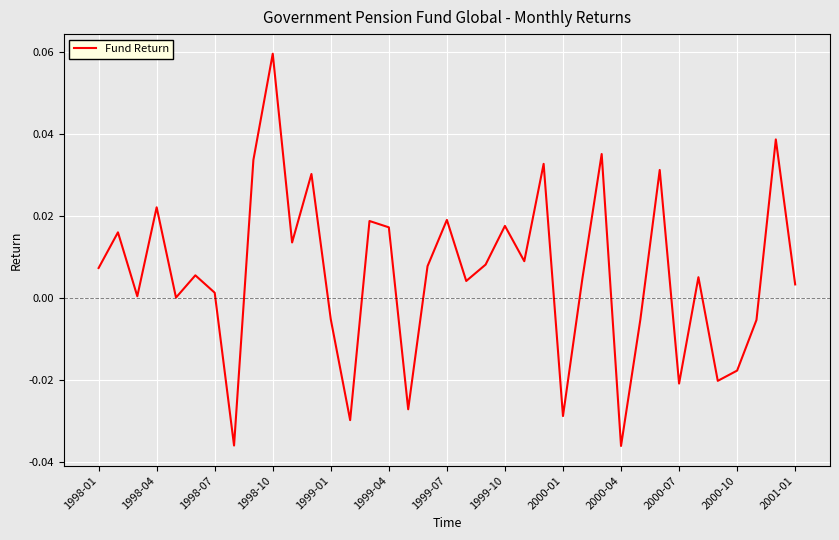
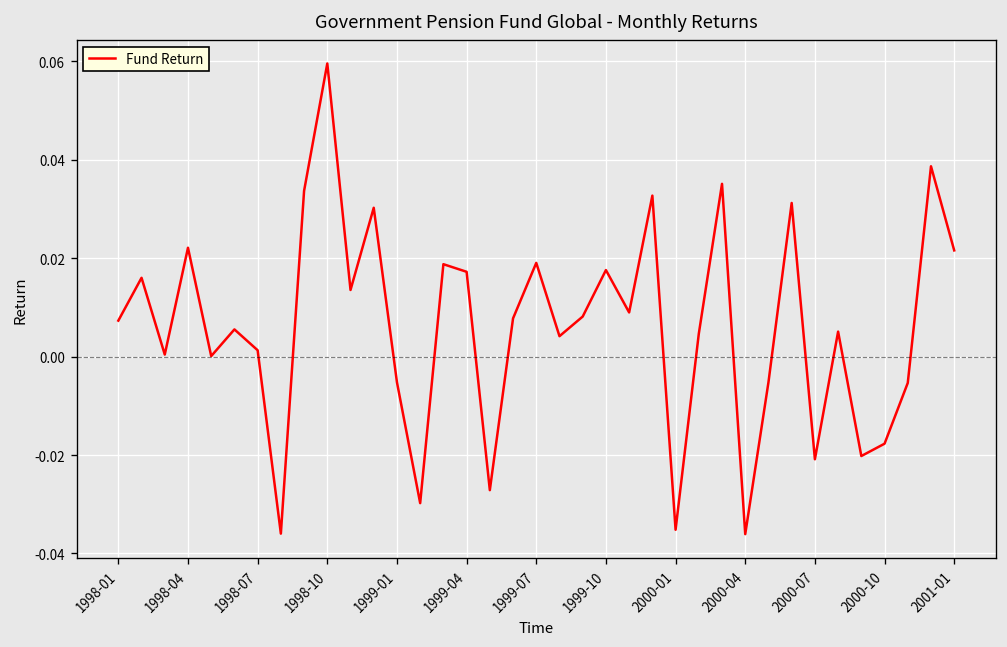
  {
    "1998-01": 0.007,
    "1998-04": 0.022,
    "1998-07": 0.001,
    "1998-10": 0.060,
    "1999-01": -0.005,
    "1999-04": 0.017,
    "1999-07": 0.019,
    "1999-10": 0.018,
-   "2000-01": -0.029,
+   "2000-01": -0.035,
    "2000-04": -0.036,
    "2000-07": -0.021,
    "2000-10": -0.018,
-   "2001-01": 0.003
+   "2001-01": 0.022
  }
